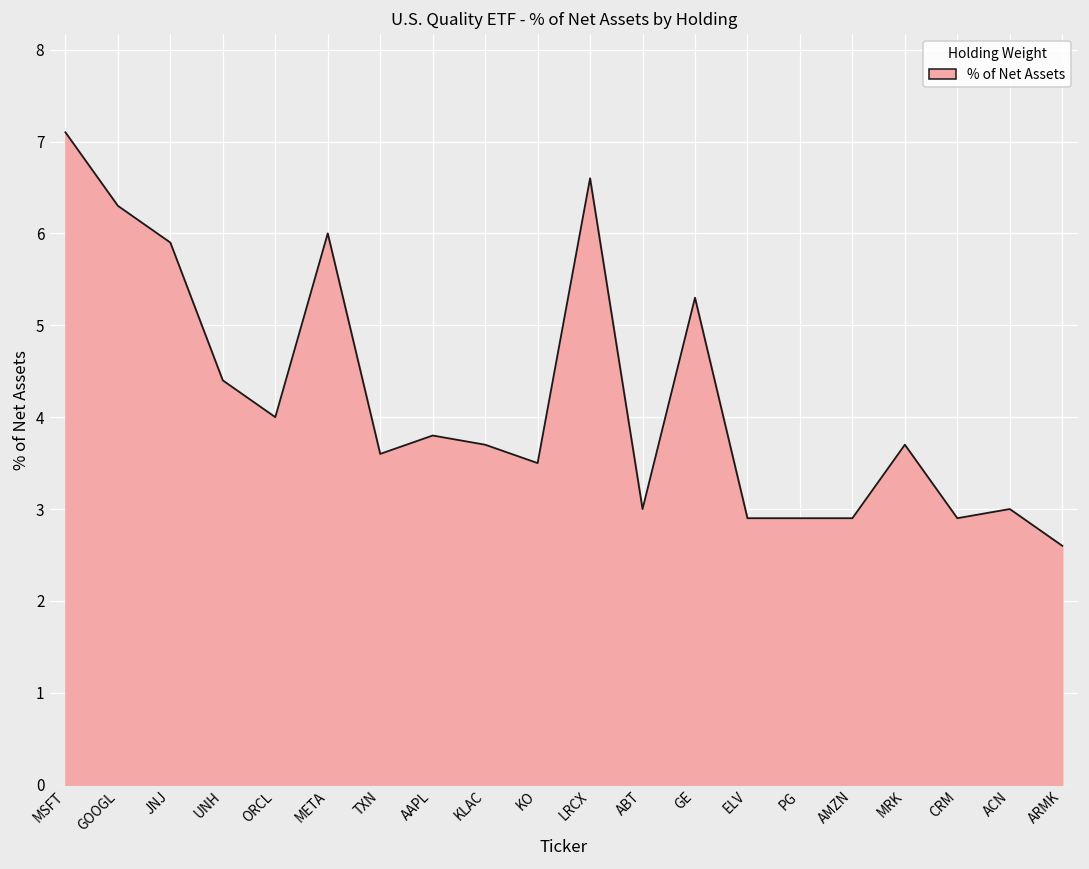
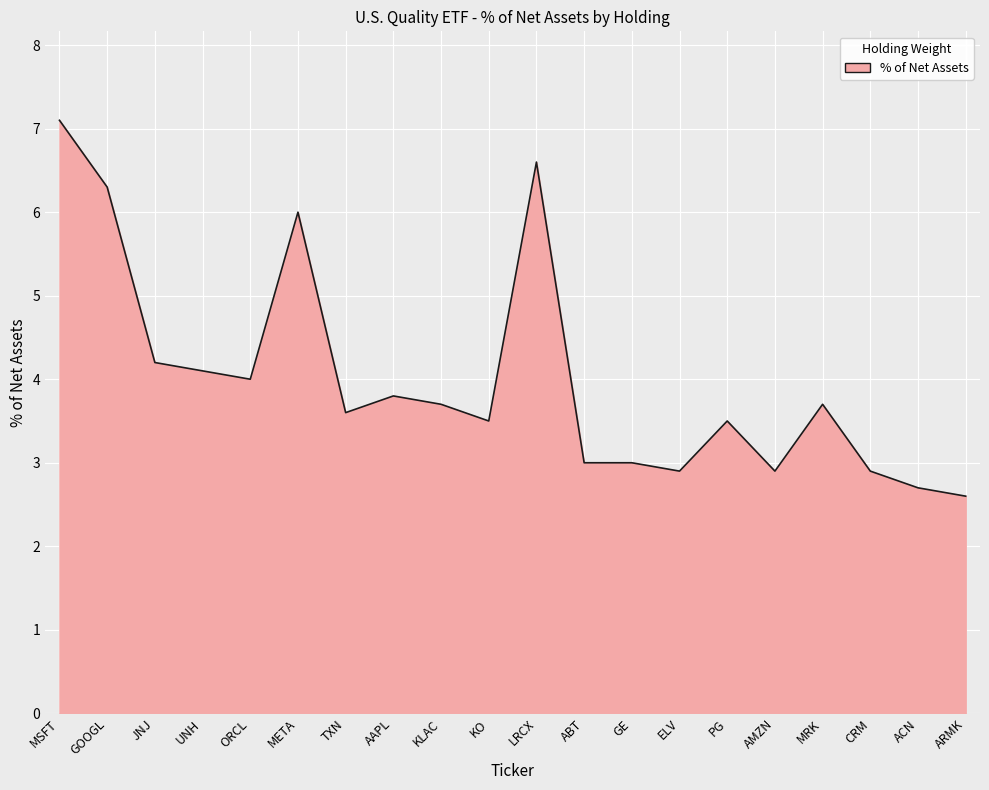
  {
    "MSFT": 7.1,
    "GOOGL": 6.3,
-   "JNJ": 5.9,
-   "UNH": 4.4,
+   "JNJ": 4.2,
+   "UNH": 4.1,
    "ORCL": 4.0,
    "META": 6.0,
    "TXN": 3.6,
    "AAPL": 3.8,
    "KLAC": 3.7,
    "KO": 3.5,
    "LRCX": 6.6,
    "ABT": 3.0,
-   "GE": 5.3,
+   "GE": 3.0,
    "ELV": 2.9,
-   "PG": 2.9,
+   "PG": 3.5,
    "AMZN": 2.9,
    "MRK": 3.7,
    "CRM": 2.9,
-   "ACN": 3.0,
+   "ACN": 2.7,
    "ARMK": 2.6
  }
